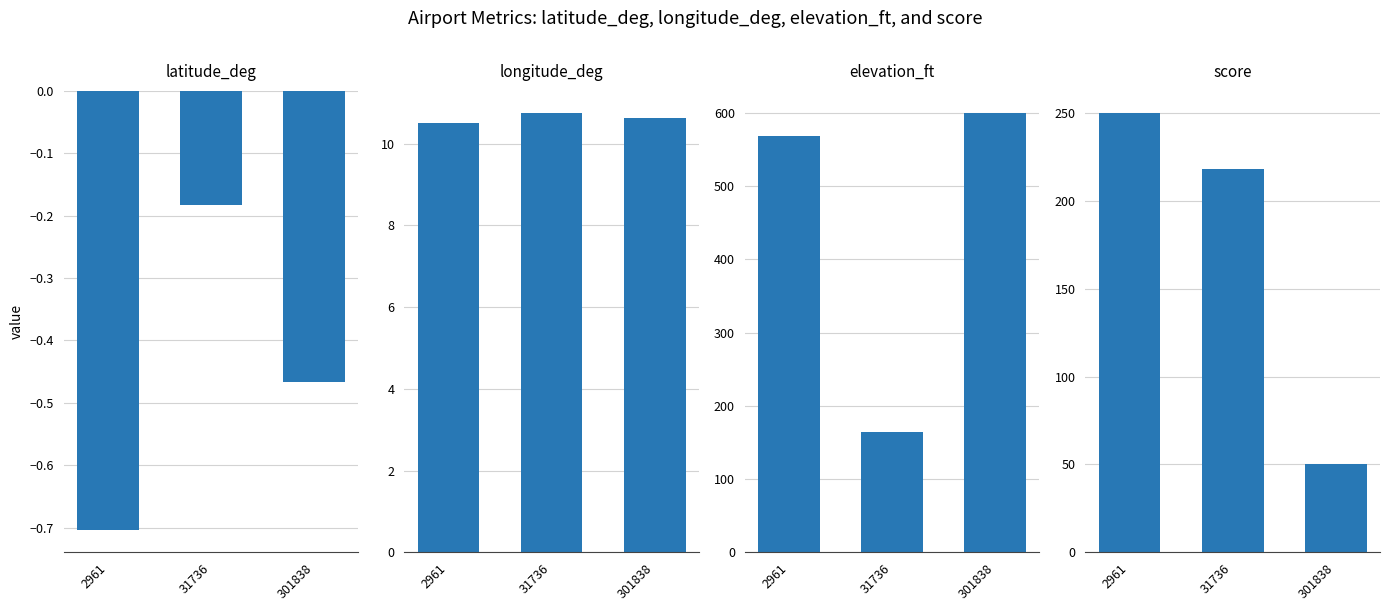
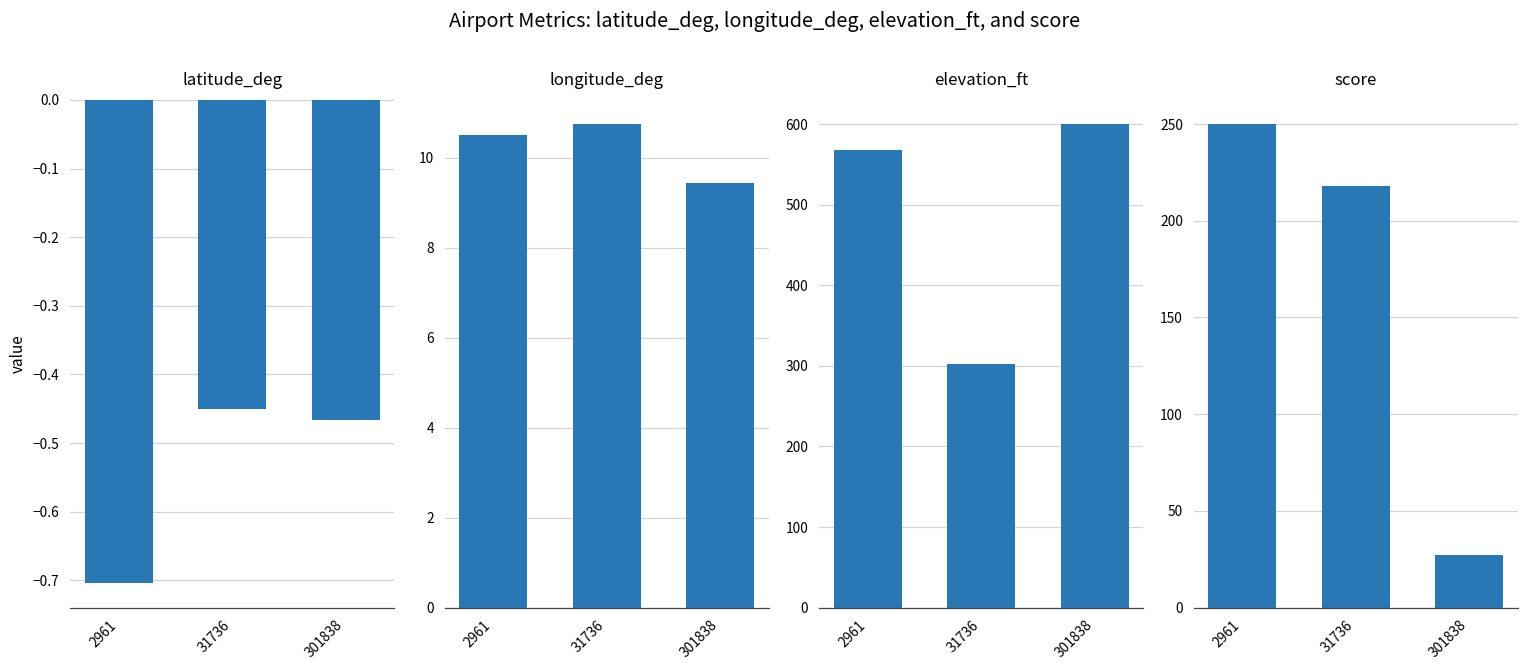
  {
    "latitude_deg": {
      "2961": -0.70,
-     "31736": -0.18,
+     "31736": -0.45,
      "301838": -0.47
    },
    "longitude_deg": {
      "2961": 10.5,
      "31736": 10.8,
-     "301838": 10.6
+     "301838": 9.4
    },
    "elevation_ft": {
      "2961": 570,
-     "31736": 160,
+     "31736": 300,
      "301838": 600
    },
    "score": {
      "2961": 250,
      "31736": 218,
-     "301838": 50
+     "301838": 27
    }
  }
